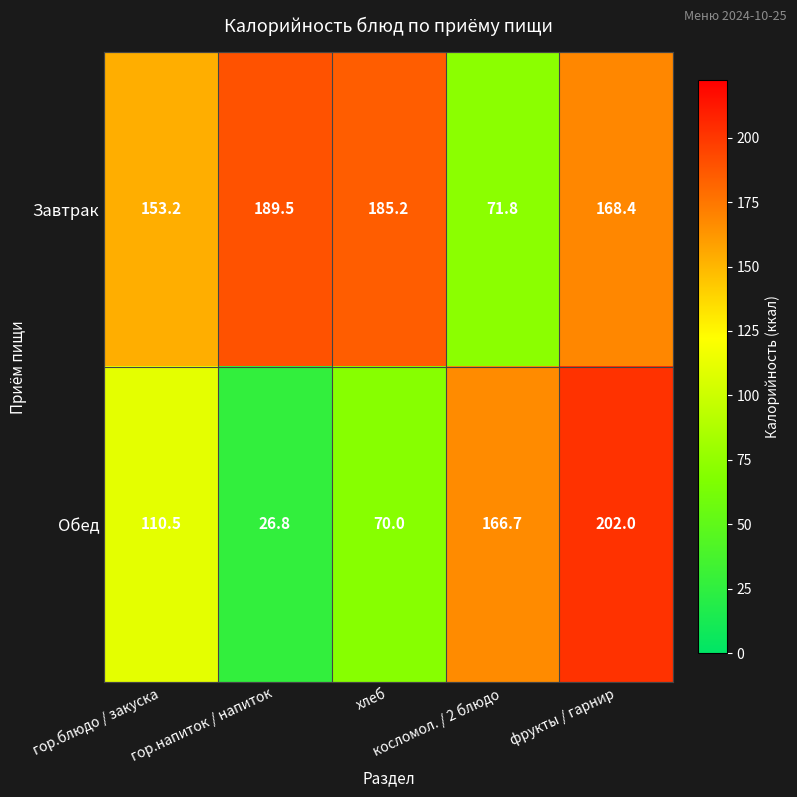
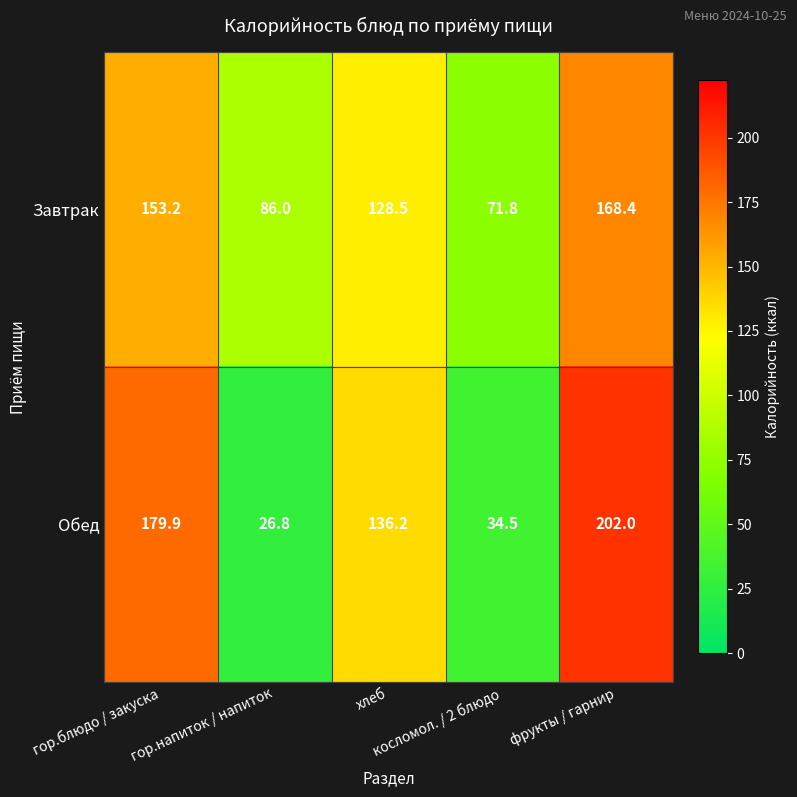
  {
    "Завтрак": {
      "гор.блюдо / закуска": 153.2,
-     "гор.напиток / напиток": 189.5,
-     "хлеб": 185.2,
+     "гор.напиток / напиток": 86.0,
+     "хлеб": 128.5,
      "косломол. / 2 блюдо": 71.8,
      "фрукты / гарнир": 168.4
    },
    "Обед": {
-     "гор.блюдо / закуска": 110.5,
+     "гор.блюдо / закуска": 179.9,
      "гор.напиток / напиток": 26.8,
-     "хлеб": 70.0,
-     "косломол. / 2 блюдо": 166.7,
+     "хлеб": 136.2,
+     "косломол. / 2 блюдо": 34.5,
      "фрукты / гарнир": 202.0
    }
  }
